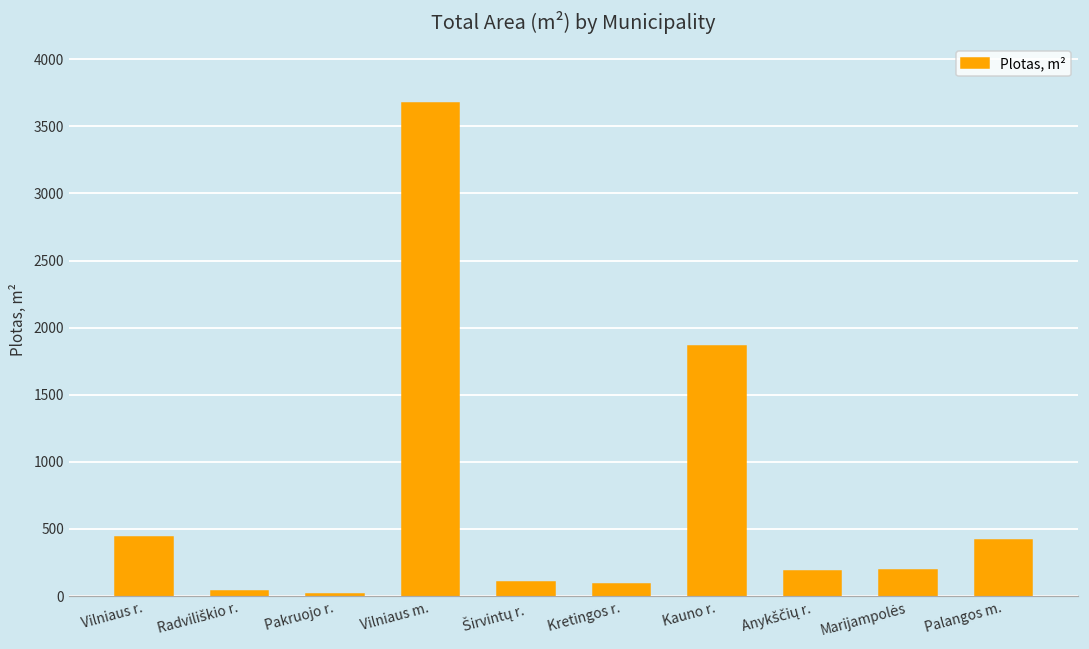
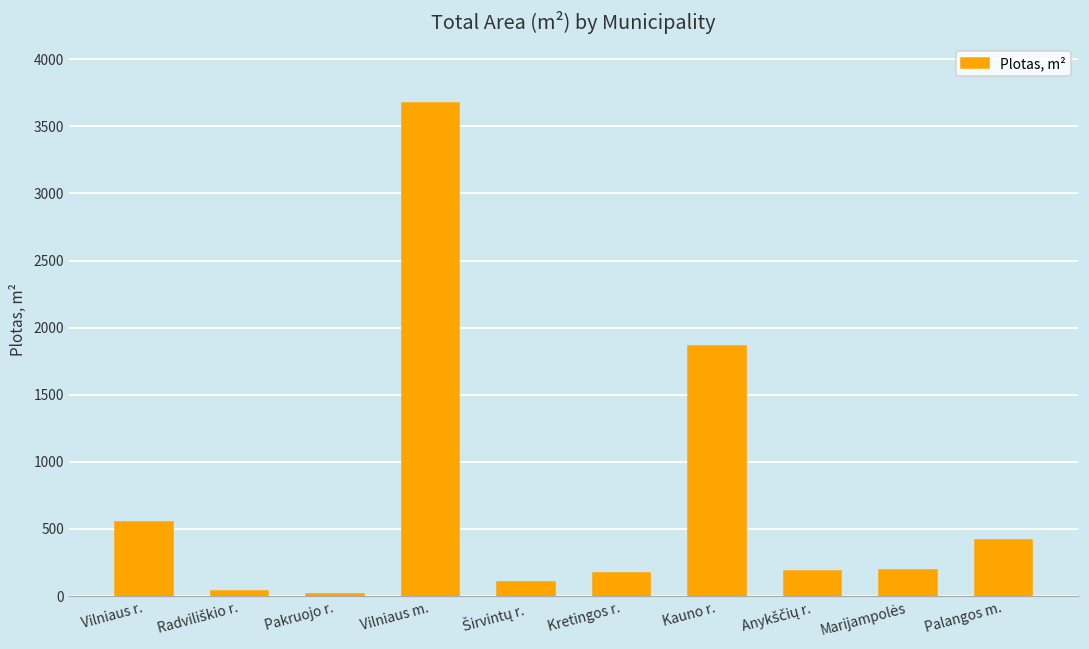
  {
-   "Vilniaus r.": 440,
+   "Vilniaus r.": 550,
    "Radviliškio r.": 40,
    "Vilniaus m.": 3670,
    "Širvintų r.": 100,
-   "Kretingos r.": 90,
+   "Kretingos r.": 170,
    "Kauno r.": 1860,
    "Anykščių r.": 190,
    "Marijampolės": 200,
    "Palangos m.": 420
  }
